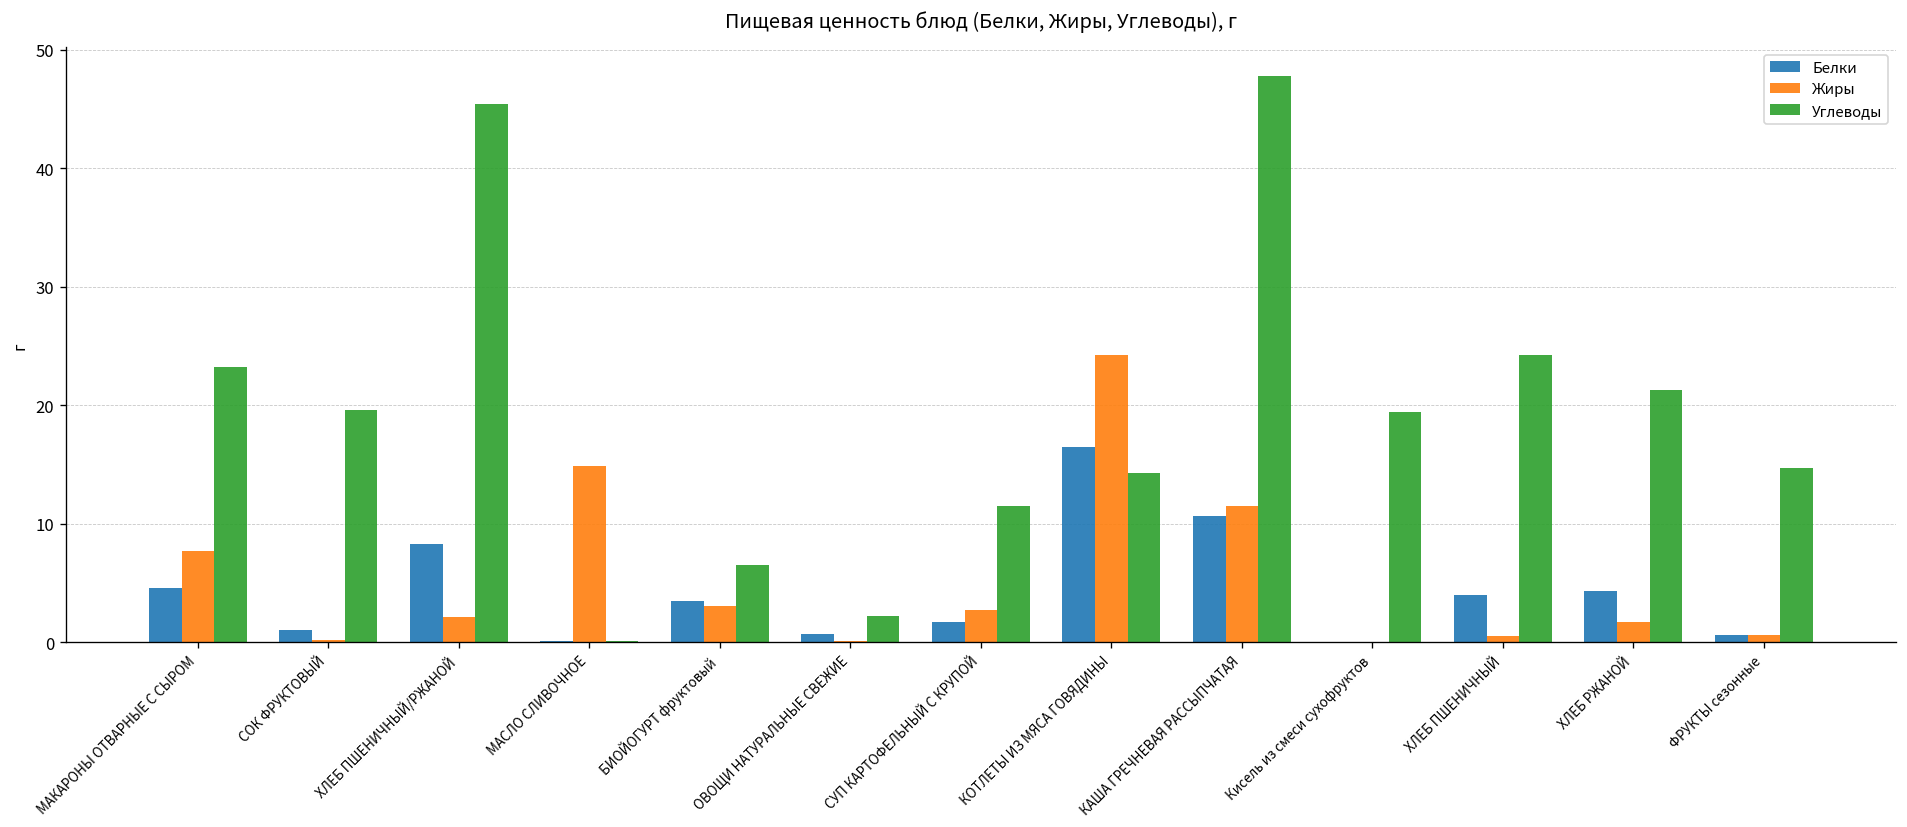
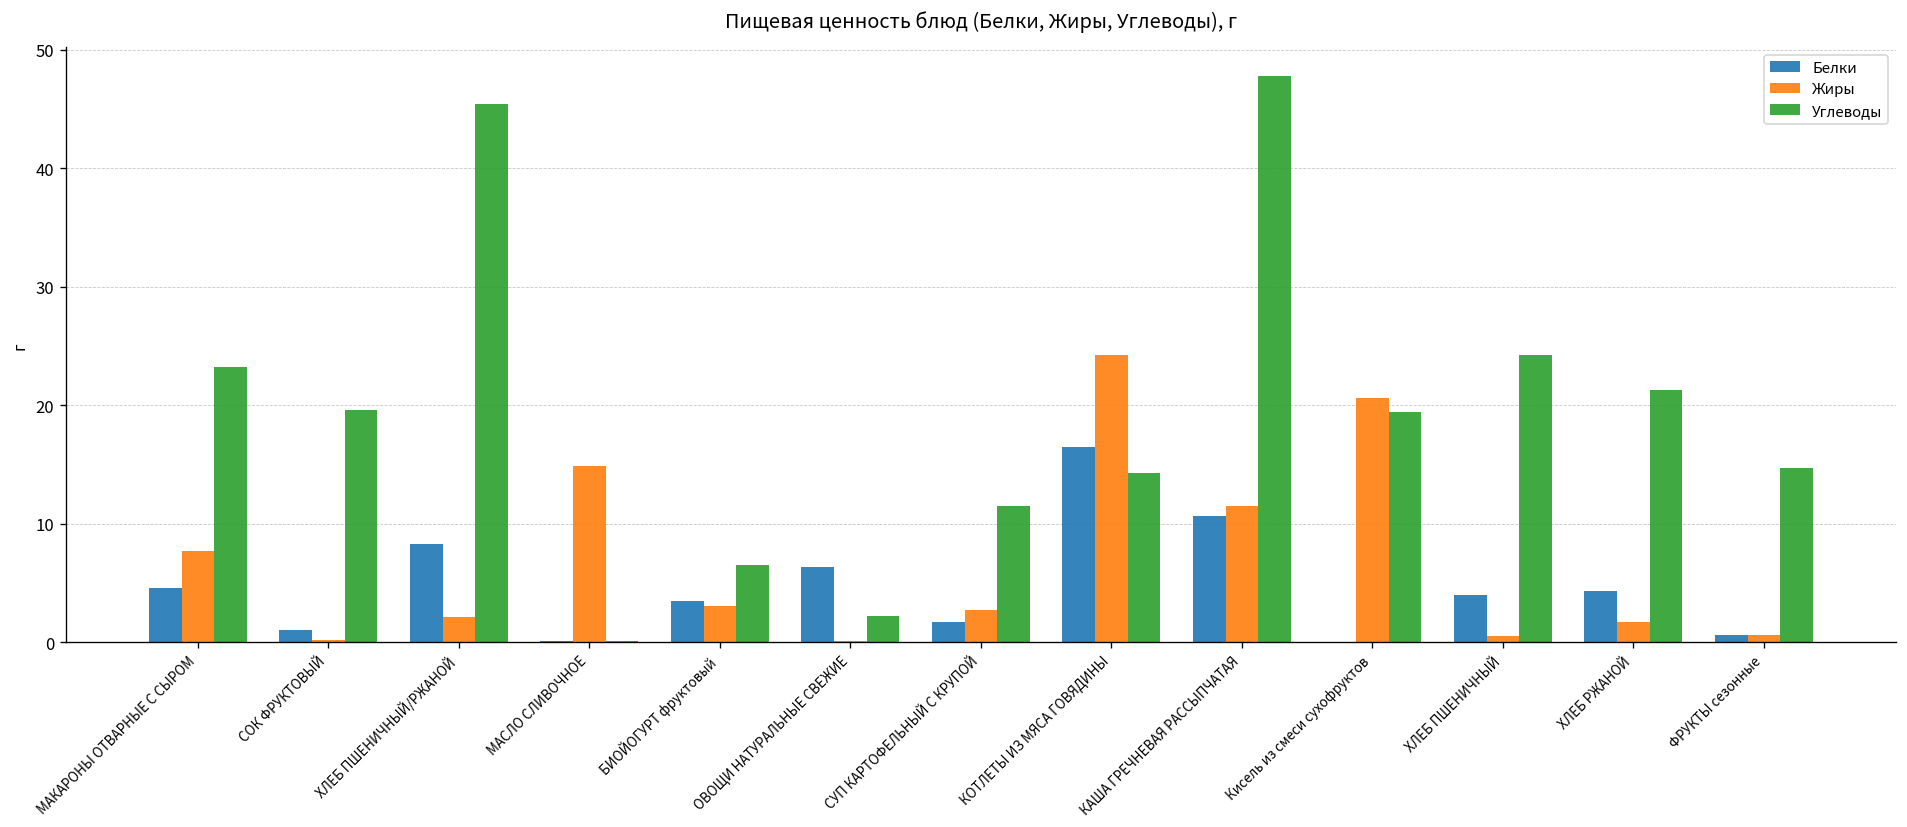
  {
    "Белки": {
      "МАКАРОНЫ ОТВАРНЫЕ С СЫРОМ": 5,
      "СОК ФРУКТОВЫЙ": 1,
      "ХЛЕБ ПШЕНИЧНЫЙ/РЖАНОЙ": 8,
      "БИОЙОГУРТ фруктовый": 4,
-     "ОВОЩИ НАТУРАЛЬНЫЕ СВЕЖИЕ": 1,
+     "ОВОЩИ НАТУРАЛЬНЫЕ СВЕЖИЕ": 6,
      "СУП КАРТОФЕЛЬНЫЙ С КРУПОЙ": 2,
      "КОТЛЕТЫ ИЗ МЯСА ГОВЯДИНЫ": 17,
      "КАША ГРЕЧНЕВАЯ РАССЫПЧАТАЯ": 11,
      "Кисель из смеси сухофруктов": 0,
      "ХЛЕБ ПШЕНИЧНЫЙ": 4,
      "ХЛЕБ РЖАНОЙ": 4,
      "ФРУКТЫ сезонные": 1
    },
    "Жиры": {
      "МАКАРОНЫ ОТВАРНЫЕ С СЫРОМ": 8,
      "ХЛЕБ ПШЕНИЧНЫЙ/РЖАНОЙ": 2,
      "МАСЛО СЛИВОЧНОЕ": 15,
      "БИОЙОГУРТ фруктовый": 3,
      "СУП КАРТОФЕЛЬНЫЙ С КРУПОЙ": 3,
      "КОТЛЕТЫ ИЗ МЯСА ГОВЯДИНЫ": 24,
      "КАША ГРЕЧНЕВАЯ РАССЫПЧАТАЯ": 12,
-     "Кисель из смеси сухофруктов": 0,
+     "Кисель из смеси сухофруктов": 21,
      "ХЛЕБ ПШЕНИЧНЫЙ": 1,
      "ХЛЕБ РЖАНОЙ": 2,
      "ФРУКТЫ сезонные": 1
    },
    "Углеводы": {
      "МАКАРОНЫ ОТВАРНЫЕ С СЫРОМ": 23,
      "СОК ФРУКТОВЫЙ": 20,
      "ХЛЕБ ПШЕНИЧНЫЙ/РЖАНОЙ": 45,
      "БИОЙОГУРТ фруктовый": 7,
      "ОВОЩИ НАТУРАЛЬНЫЕ СВЕЖИЕ": 2,
      "СУП КАРТОФЕЛЬНЫЙ С КРУПОЙ": 12,
      "КОТЛЕТЫ ИЗ МЯСА ГОВЯДИНЫ": 14,
      "КАША ГРЕЧНЕВАЯ РАССЫПЧАТАЯ": 48,
      "Кисель из смеси сухофруктов": 19,
      "ХЛЕБ ПШЕНИЧНЫЙ": 24,
      "ХЛЕБ РЖАНОЙ": 21,
      "ФРУКТЫ сезонные": 15
    }
  }
